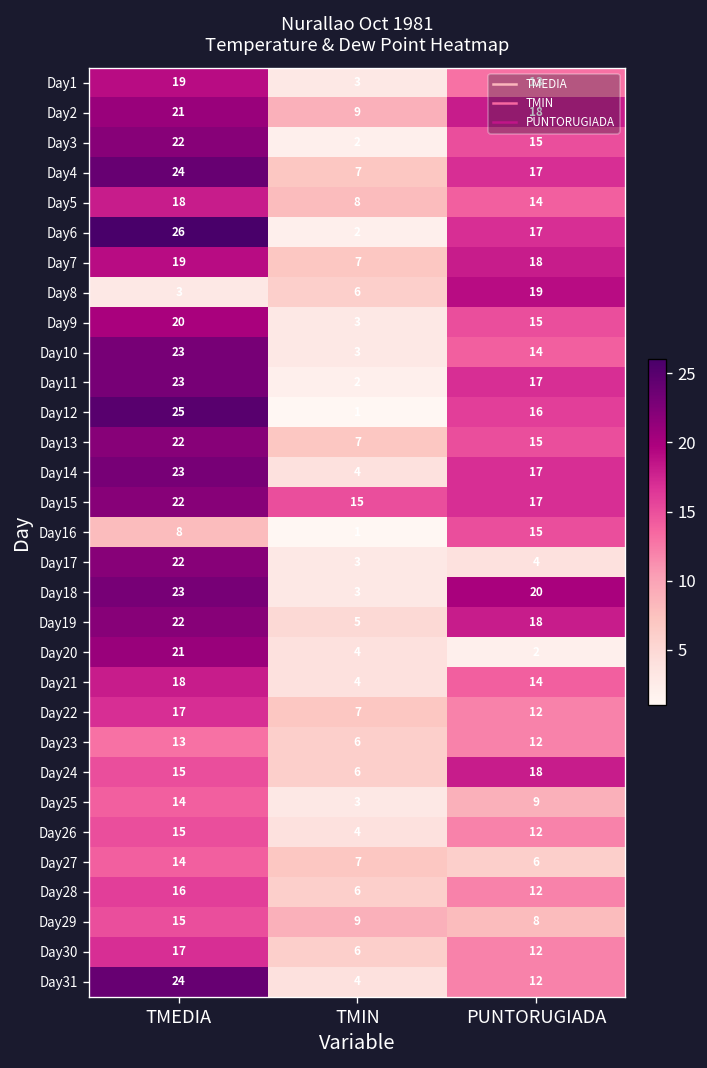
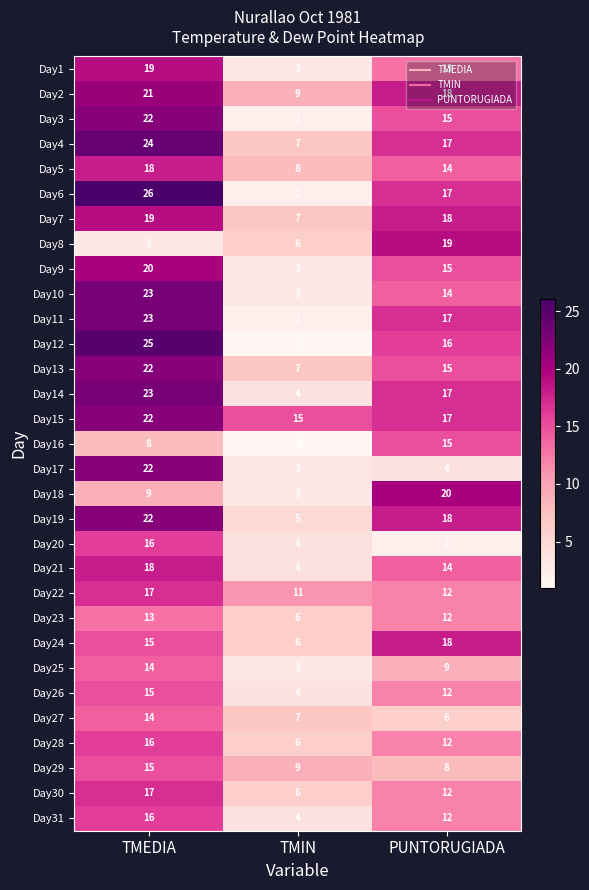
  {
    "Day1": {
      "TMEDIA": 19
    },
    "Day2": {
      "TMEDIA": 21,
      "TMIN": 9
    },
    "Day3": {
      "TMEDIA": 22,
      "PUNTORUGIADA": 15
    },
    "Day4": {
      "TMEDIA": 24,
      "TMIN": 7,
      "PUNTORUGIADA": 17
    },
    "Day5": {
      "TMEDIA": 18,
      "TMIN": 8,
      "PUNTORUGIADA": 14
    },
    "Day6": {
      "TMEDIA": 26,
      "PUNTORUGIADA": 17
    },
    "Day7": {
      "TMEDIA": 19,
      "TMIN": 7,
      "PUNTORUGIADA": 18
    },
    "Day8": {
      "TMIN": 6,
      "PUNTORUGIADA": 19
    },
    "Day9": {
      "TMEDIA": 20,
      "PUNTORUGIADA": 15
    },
    "Day10": {
      "TMEDIA": 23,
      "PUNTORUGIADA": 14
    },
    "Day11": {
      "TMEDIA": 23,
      "PUNTORUGIADA": 17
    },
    "Day12": {
      "TMEDIA": 25,
      "PUNTORUGIADA": 16
    },
    "Day13": {
      "TMEDIA": 22,
      "TMIN": 7,
      "PUNTORUGIADA": 15
    },
    "Day14": {
      "TMEDIA": 23,
      "PUNTORUGIADA": 17
    },
    "Day15": {
      "TMEDIA": 22,
      "TMIN": 15,
      "PUNTORUGIADA": 17
    },
    "Day16": {
      "TMEDIA": 8,
      "PUNTORUGIADA": 15
    },
    "Day17": {
      "TMEDIA": 22
    },
    "Day18": {
-     "TMEDIA": 23,
+     "TMEDIA": 9,
      "PUNTORUGIADA": 20
    },
    "Day19": {
      "TMEDIA": 22,
      "PUNTORUGIADA": 18
    },
    "Day20": {
-     "TMEDIA": 21
+     "TMEDIA": 16
    },
    "Day21": {
      "TMEDIA": 18,
      "PUNTORUGIADA": 14
    },
    "Day22": {
      "TMEDIA": 17,
-     "TMIN": 7,
+     "TMIN": 11,
      "PUNTORUGIADA": 12
    },
    "Day23": {
      "TMEDIA": 13,
      "TMIN": 6,
      "PUNTORUGIADA": 12
    },
    "Day24": {
      "TMEDIA": 15,
      "TMIN": 6,
      "PUNTORUGIADA": 18
    },
    "Day25": {
      "TMEDIA": 14,
      "PUNTORUGIADA": 9
    },
    "Day26": {
      "TMEDIA": 15,
      "PUNTORUGIADA": 12
    },
    "Day27": {
      "TMEDIA": 14,
      "TMIN": 7,
      "PUNTORUGIADA": 6
    },
    "Day28": {
      "TMEDIA": 16,
      "TMIN": 6,
      "PUNTORUGIADA": 12
    },
    "Day29": {
      "TMEDIA": 15,
      "TMIN": 9,
      "PUNTORUGIADA": 8
    },
    "Day30": {
      "TMEDIA": 17,
      "TMIN": 6,
      "PUNTORUGIADA": 12
    },
    "Day31": {
-     "TMEDIA": 24,
+     "TMEDIA": 16,
      "PUNTORUGIADA": 12
    }
  }
